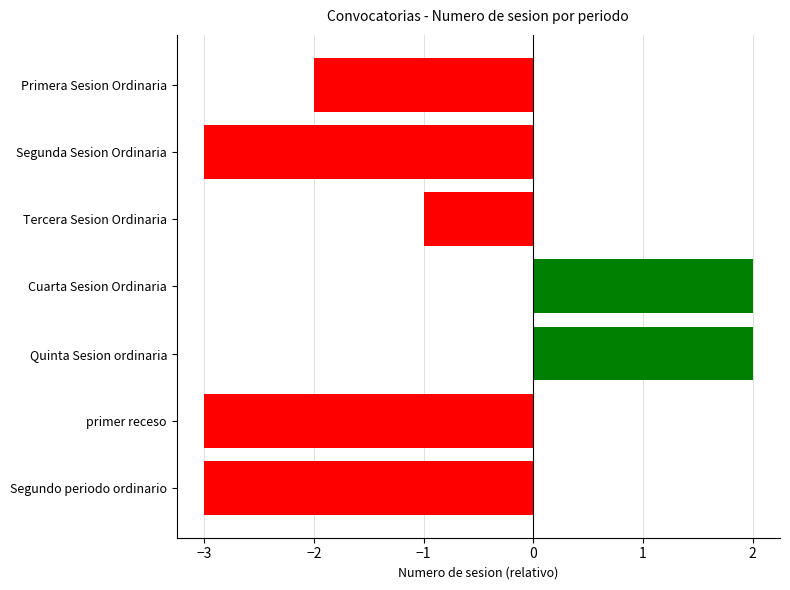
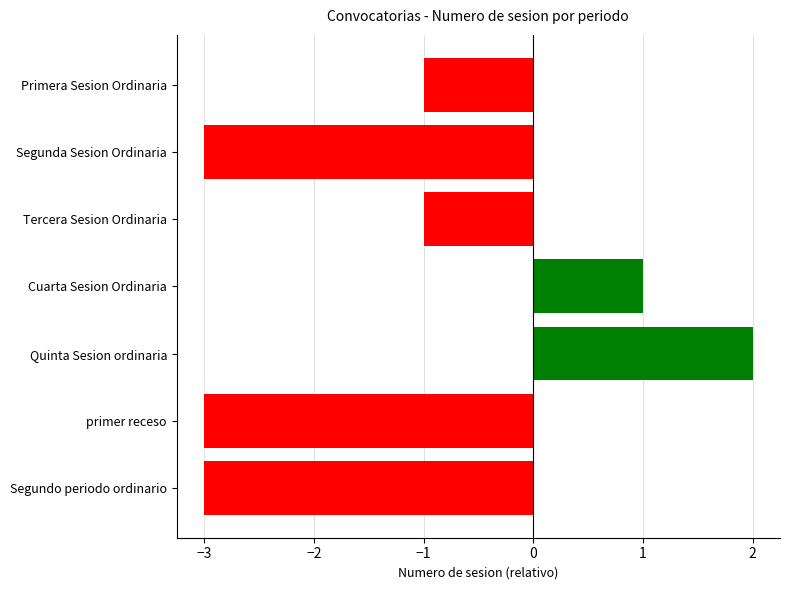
  {
-   "Primera Sesion Ordinaria": -2.00,
+   "Primera Sesion Ordinaria": -1.00,
    "Segunda Sesion Ordinaria": -3.00,
    "Tercera Sesion Ordinaria": -1.00,
-   "Cuarta Sesion Ordinaria": 2.00,
+   "Cuarta Sesion Ordinaria": 1.00,
    "Quinta Sesion ordinaria": 2.00,
    "primer receso": -3.00,
    "Segundo periodo ordinario": -3.00
  }
